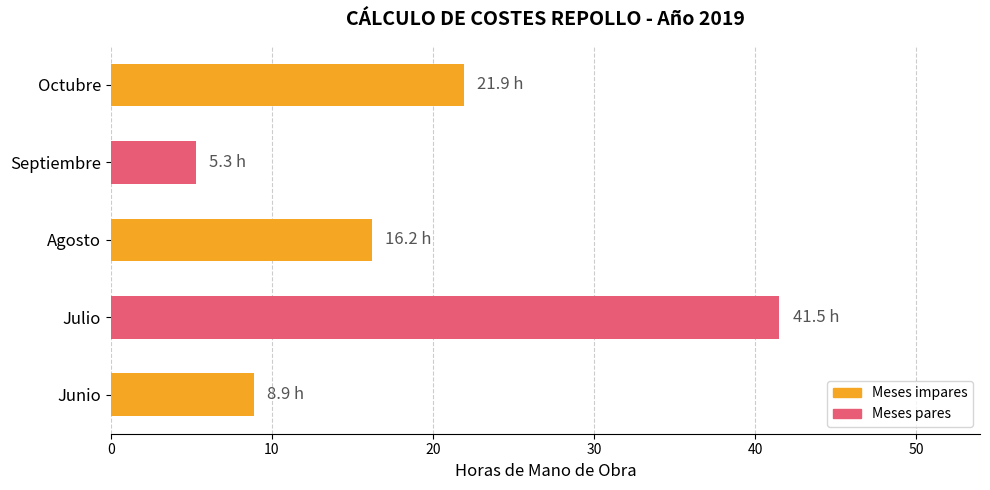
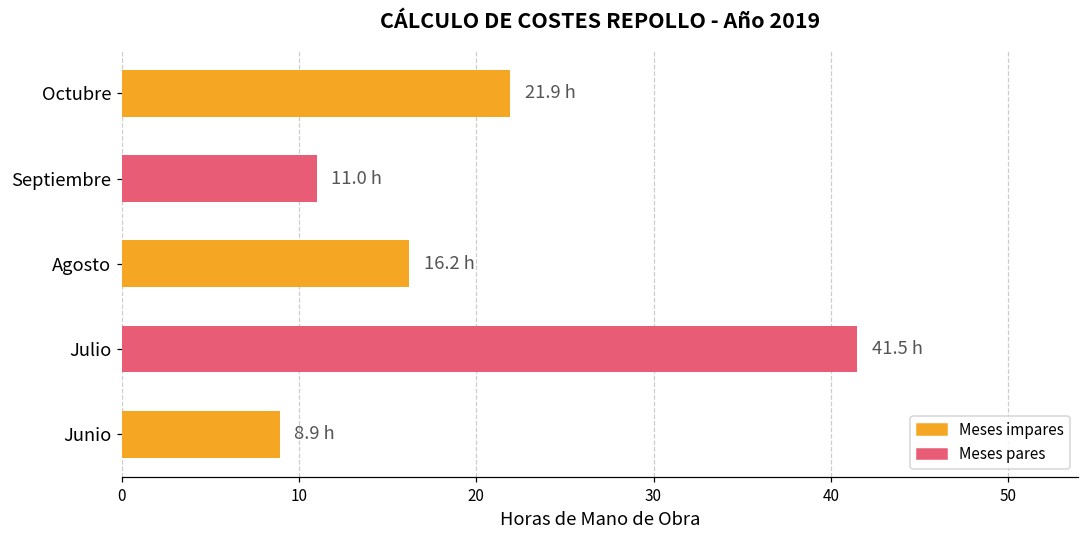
  {
    "Octubre": 21.9,
-   "Septiembre": 5.3,
+   "Septiembre": 11.0,
    "Agosto": 16.2,
    "Julio": 41.5,
    "Junio": 8.9
  }
